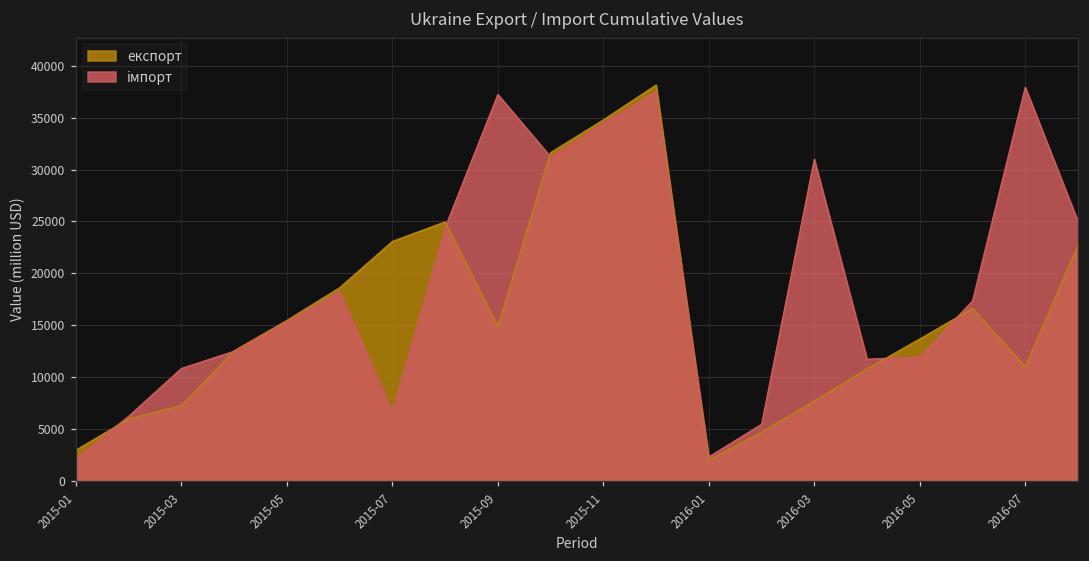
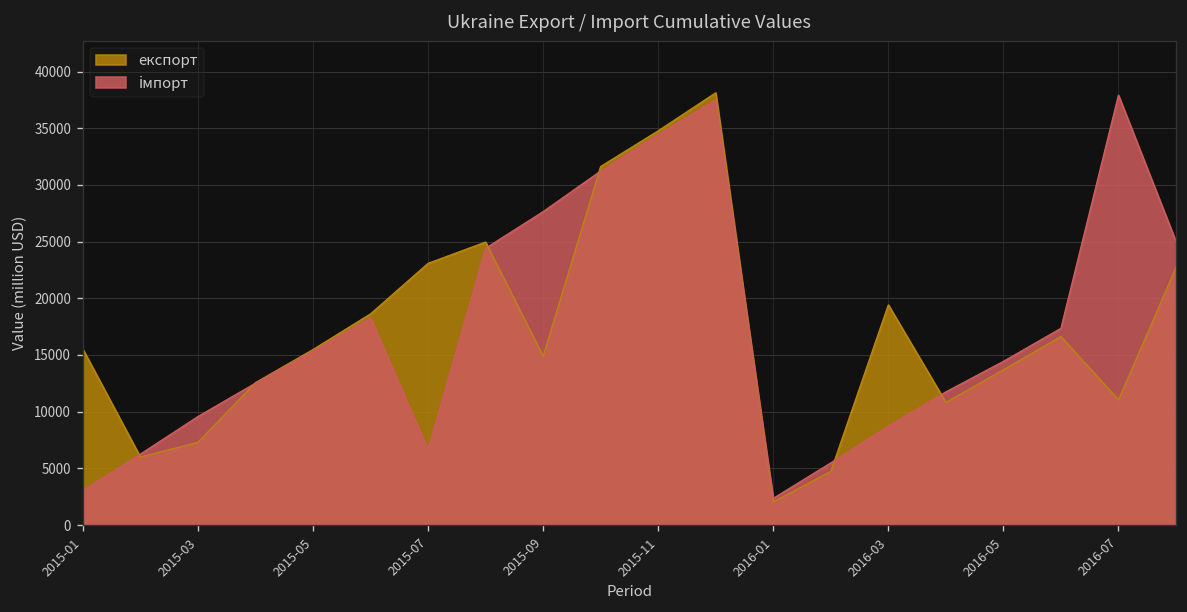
  {
    "експорт": {
-     "2015-01": 3000,
+     "2015-01": 16000,
      "2015-03": 7000,
      "2015-07": 23000,
      "2015-09": 15000,
      "2015-11": 35000,
      "2016-01": 2000,
-     "2016-03": 8000,
+     "2016-03": 19000,
      "2016-05": 14000,
      "2016-07": 11000
    },
    "імпорт": {
-     "2015-01": 2000,
-     "2015-03": 11000,
+     "2015-01": 3000,
+     "2015-03": 10000,
      "2015-07": 7000,
-     "2015-09": 37000,
+     "2015-09": 28000,
      "2015-11": 34000,
      "2016-01": 2000,
-     "2016-03": 31000,
-     "2016-05": 12000,
+     "2016-03": 9000,
+     "2016-05": 14000,
      "2016-07": 38000
    }
  }
